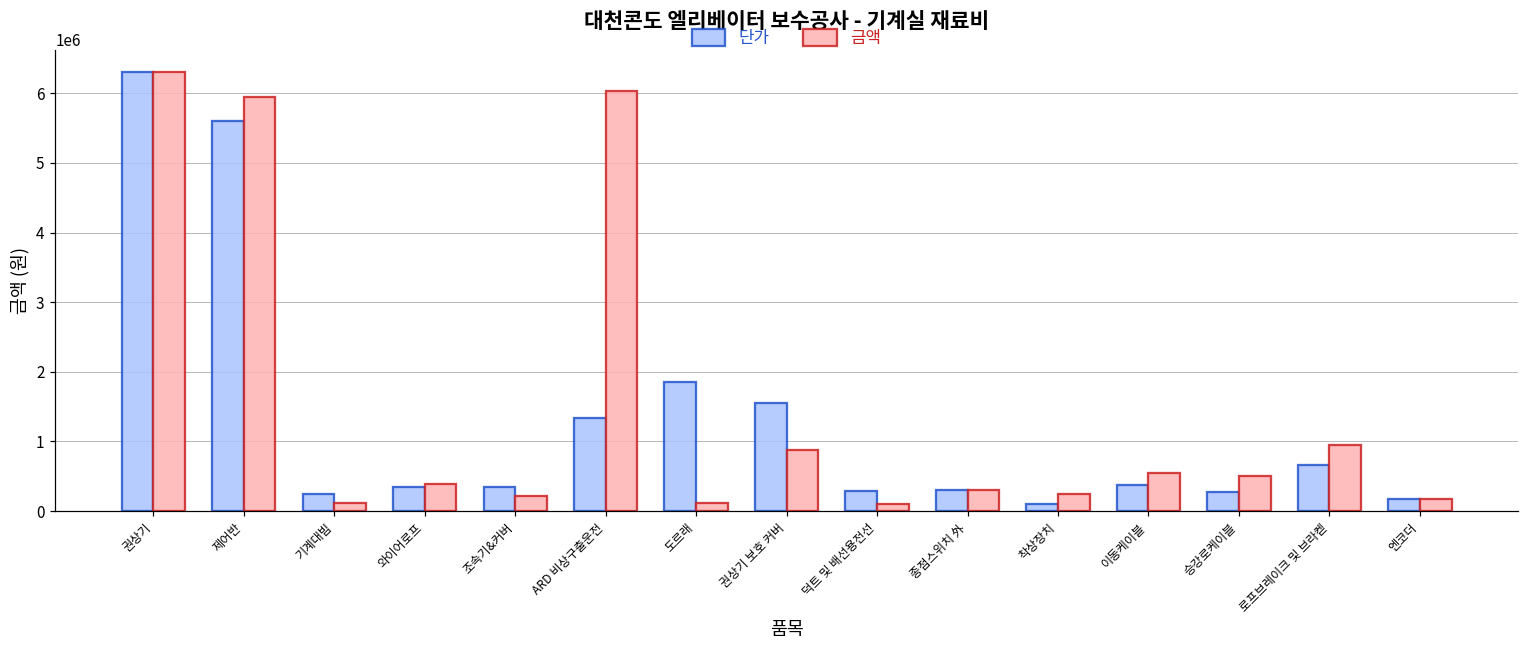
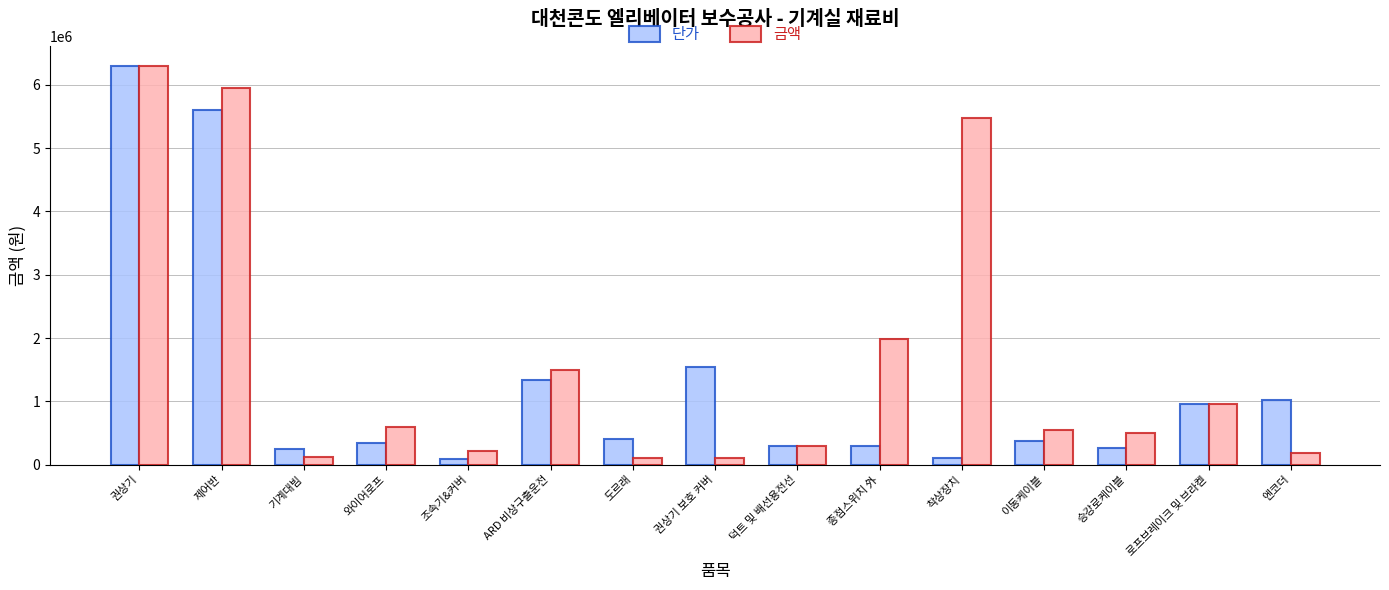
  {
    "단가": {
      "권상기": 6300000,
      "제어반": 5600000,
      "기계대빔": 300000,
      "와이어로프": 300000,
-     "조속기&커버": 400000,
+     "조속기&커버": 100000,
      "ARD 비상구출운전": 1300000,
-     "도르래": 1900000,
+     "도르래": 400000,
      "권상기 보호 커버": 1500000,
      "덕트 및 배선용전선": 300000,
      "종점스위치 外": 300000,
      "착상장치": 100000,
      "이동케이블": 400000,
      "승강로케이블": 300000,
-     "로프브레이크 및 브라켇": 700000,
-     "엔코더": 200000
+     "로프브레이크 및 브라켇": 1000000,
+     "엔코더": 1000000
    },
    "금액": {
      "권상기": 6300000,
      "제어반": 6000000,
      "기계대빔": 100000,
-     "와이어로프": 400000,
+     "와이어로프": 600000,
      "조속기&커버": 200000,
-     "ARD 비상구출운전": 6000000,
+     "ARD 비상구출운전": 1500000,
      "도르래": 100000,
-     "권상기 보호 커버": 900000,
-     "덕트 및 배선용전선": 100000,
-     "종점스위치 外": 300000,
-     "착상장치": 300000,
+     "권상기 보호 커버": 100000,
+     "덕트 및 배선용전선": 300000,
+     "종점스위치 外": 2000000,
+     "착상장치": 5500000,
      "이동케이블": 600000,
      "승강로케이블": 500000,
      "로프브레이크 및 브라켇": 1000000,
      "엔코더": 200000
    }
  }
